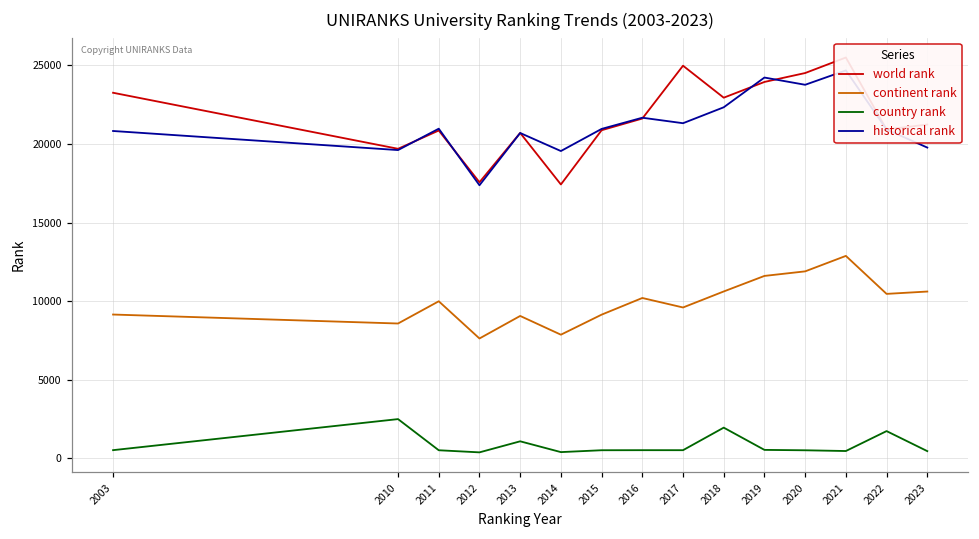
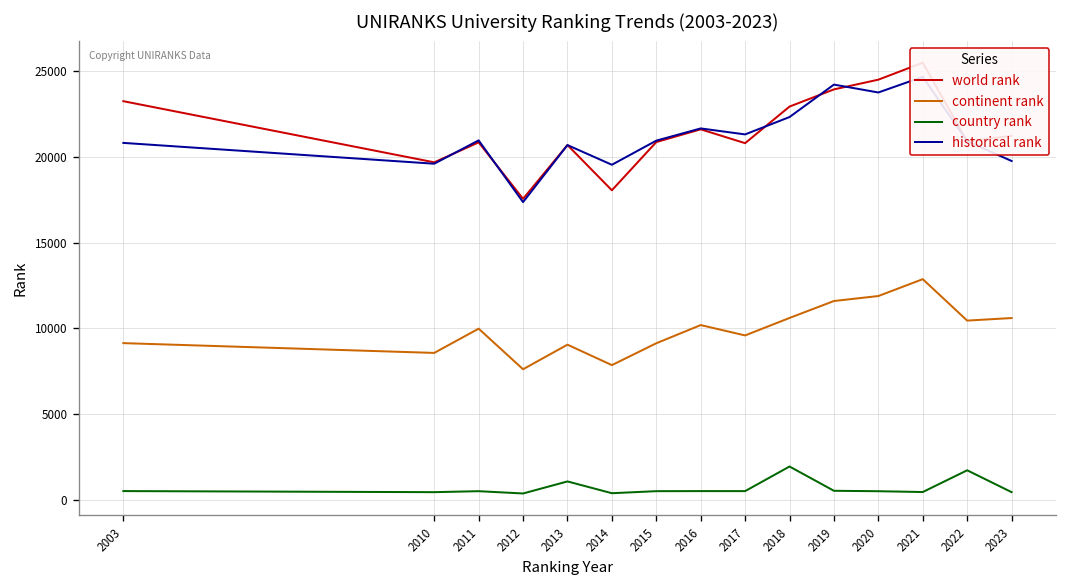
  {
    "world rank": {
      "2003": 23300,
      "2012": 17600,
-     "2014": 17400,
-     "2017": 25000,
+     "2014": 18100,
+     "2017": 20800,
      "2018": 22900,
      "2019": 23900,
      "2020": 24500
    },
    "continent rank": {
      "2003": 9100,
      "2010": 8600,
      "2011": 10000,
      "2012": 7600,
      "2013": 9100,
      "2014": 7900,
      "2015": 9100,
      "2016": 10200,
      "2017": 9600,
      "2018": 10600,
      "2019": 11600,
      "2020": 11900,
      "2021": 12900,
      "2022": 10500,
      "2023": 10600
    },
    "country rank": {
      "2003": 500,
-     "2010": 2500,
+     "2010": 500,
      "2011": 500,
      "2012": 400,
      "2013": 1100,
      "2014": 400,
      "2015": 500,
      "2016": 500,
      "2017": 500,
      "2018": 1900,
      "2019": 500,
      "2020": 500,
      "2021": 500,
      "2022": 1700,
      "2023": 500
    },
    "historical rank": {
      "2003": 20800,
      "2012": 17400,
      "2014": 19500,
      "2017": 21300,
      "2018": 22300,
      "2019": 24200,
      "2020": 23800,
      "2023": 19800
    }
  }
